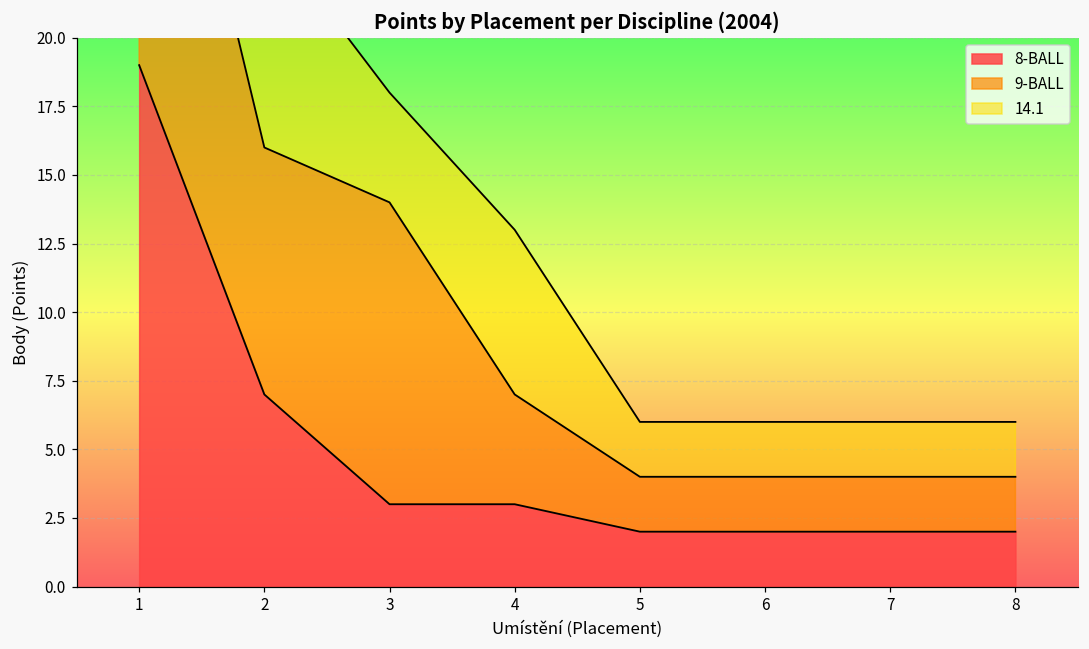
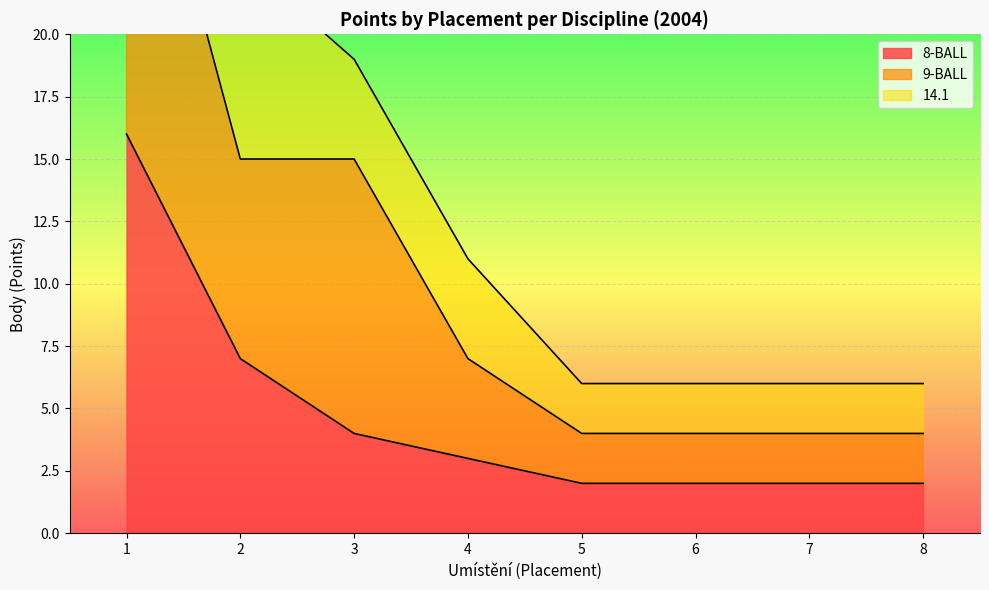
  {
    "8-BALL": {
-     "1": 19,
+     "1": 16,
      "2": 7,
-     "3": 3,
+     "3": 4,
      "4": 3,
      "5": 2,
      "6": 2,
      "7": 2,
      "8": 2
    },
    "9-BALL": {
-     "2": 9,
+     "2": 8,
      "3": 11,
      "4": 4,
      "5": 2,
      "6": 2,
      "7": 2,
      "8": 2
    },
    "14.1": {
      "3": 4,
-     "4": 6,
+     "4": 4,
      "5": 2,
      "6": 2,
      "7": 2,
      "8": 2
    }
  }
